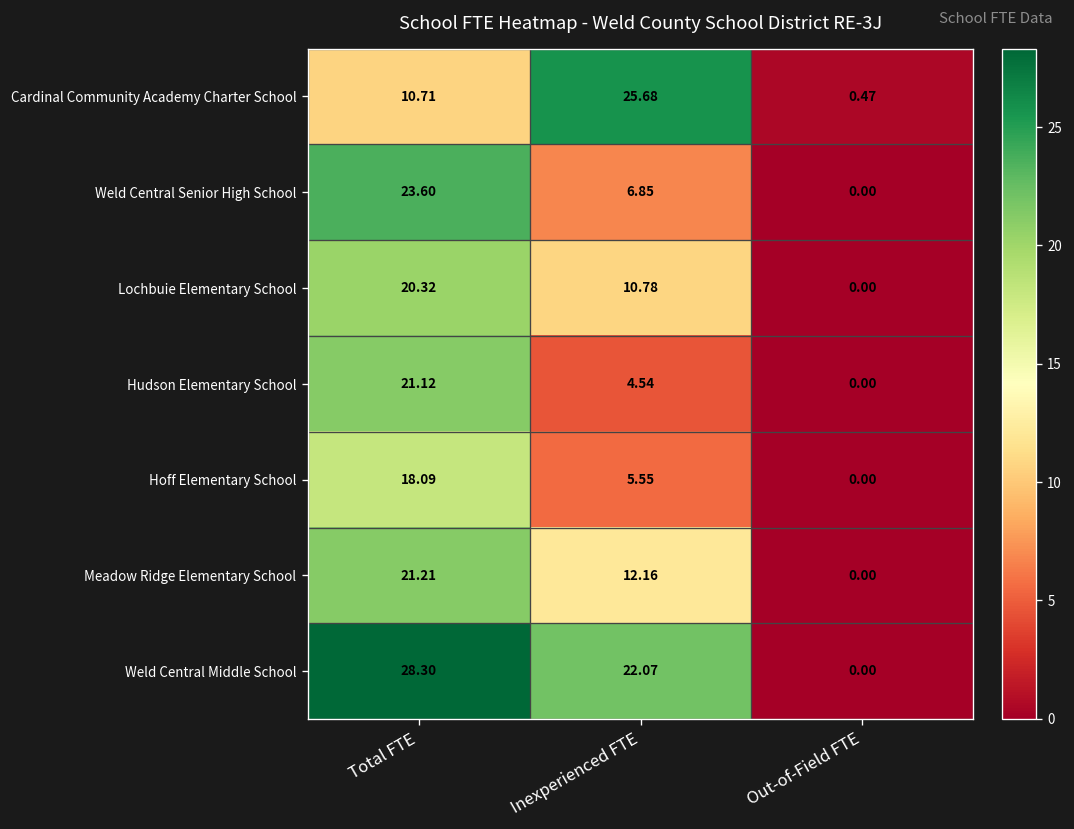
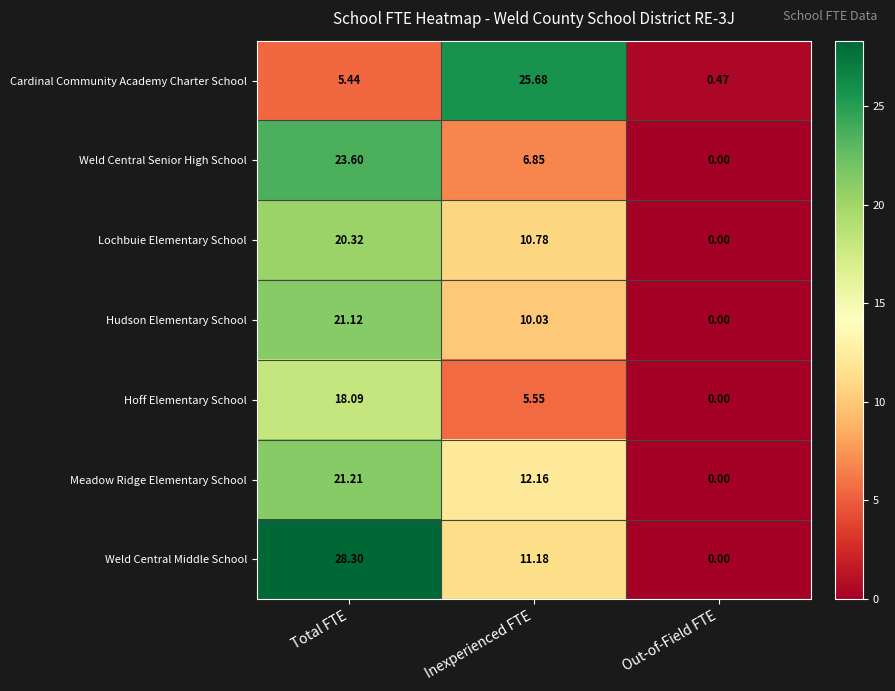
  {
    "Cardinal Community Academy Charter School": {
-     "Total FTE": 10.71,
+     "Total FTE": 5.44,
      "Inexperienced FTE": 25.68,
      "Out-of-Field FTE": 0.47
    },
    "Weld Central Senior High School": {
      "Total FTE": 23.60,
      "Inexperienced FTE": 6.85,
      "Out-of-Field FTE": 0.00
    },
    "Lochbuie Elementary School": {
      "Total FTE": 20.32,
      "Inexperienced FTE": 10.78,
      "Out-of-Field FTE": 0.00
    },
    "Hudson Elementary School": {
      "Total FTE": 21.12,
-     "Inexperienced FTE": 4.54,
+     "Inexperienced FTE": 10.03,
      "Out-of-Field FTE": 0.00
    },
    "Hoff Elementary School": {
      "Total FTE": 18.09,
      "Inexperienced FTE": 5.55,
      "Out-of-Field FTE": 0.00
    },
    "Meadow Ridge Elementary School": {
      "Total FTE": 21.21,
      "Inexperienced FTE": 12.16,
      "Out-of-Field FTE": 0.00
    },
    "Weld Central Middle School": {
      "Total FTE": 28.30,
-     "Inexperienced FTE": 22.07,
+     "Inexperienced FTE": 11.18,
      "Out-of-Field FTE": 0.00
    }
  }
